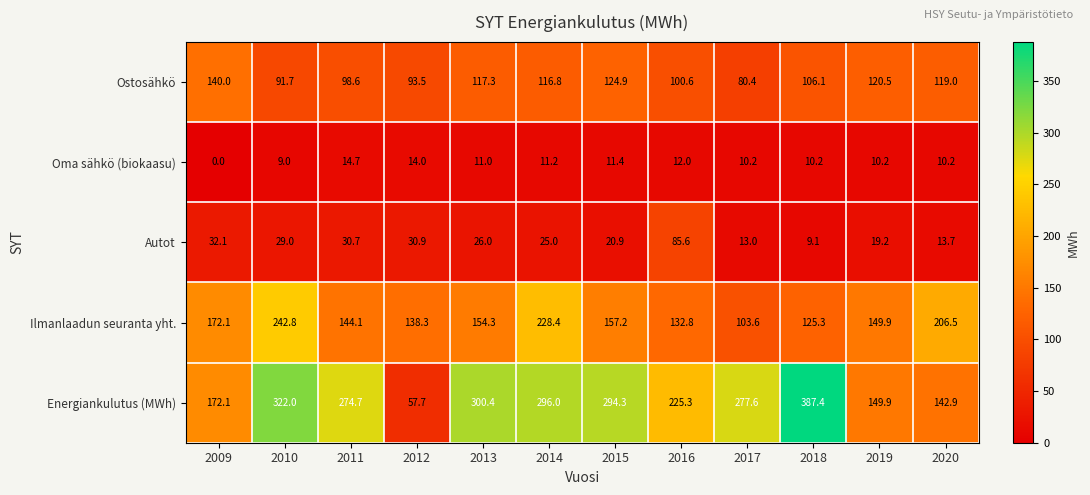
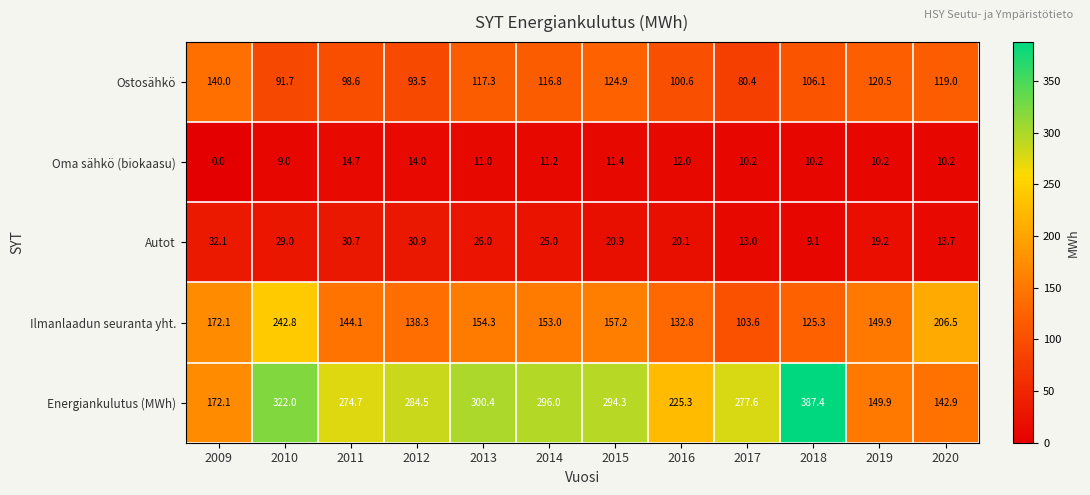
  {
    "Ostosähkö": {
      "2009": 140.0,
      "2010": 91.7,
      "2011": 98.6,
      "2012": 93.5,
      "2013": 117.3,
      "2014": 116.8,
      "2015": 124.9,
      "2016": 100.6,
      "2017": 80.4,
      "2018": 106.1,
      "2019": 120.5,
      "2020": 119.0
    },
    "Oma sähkö (biokaasu)": {
      "2009": 0.0,
      "2010": 9.0,
      "2011": 14.7,
      "2012": 14.0,
      "2013": 11.0,
      "2014": 11.2,
      "2015": 11.4,
      "2016": 12.0,
      "2017": 10.2,
      "2018": 10.2,
      "2019": 10.2,
      "2020": 10.2
    },
    "Autot": {
      "2009": 32.1,
      "2010": 29.0,
      "2011": 30.7,
      "2012": 30.9,
      "2013": 26.0,
      "2014": 25.0,
      "2015": 20.9,
-     "2016": 85.6,
+     "2016": 20.1,
      "2017": 13.0,
      "2018": 9.1,
      "2019": 19.2,
      "2020": 13.7
    },
    "Ilmanlaadun seuranta yht.": {
      "2009": 172.1,
      "2010": 242.8,
      "2011": 144.1,
      "2012": 138.3,
      "2013": 154.3,
-     "2014": 228.4,
+     "2014": 153.0,
      "2015": 157.2,
      "2016": 132.8,
      "2017": 103.6,
      "2018": 125.3,
      "2019": 149.9,
      "2020": 206.5
    },
    "Energiankulutus (MWh)": {
      "2009": 172.1,
      "2010": 322.0,
      "2011": 274.7,
-     "2012": 57.7,
+     "2012": 284.5,
      "2013": 300.4,
      "2014": 296.0,
      "2015": 294.3,
      "2016": 225.3,
      "2017": 277.6,
      "2018": 387.4,
      "2019": 149.9,
      "2020": 142.9
    }
  }
